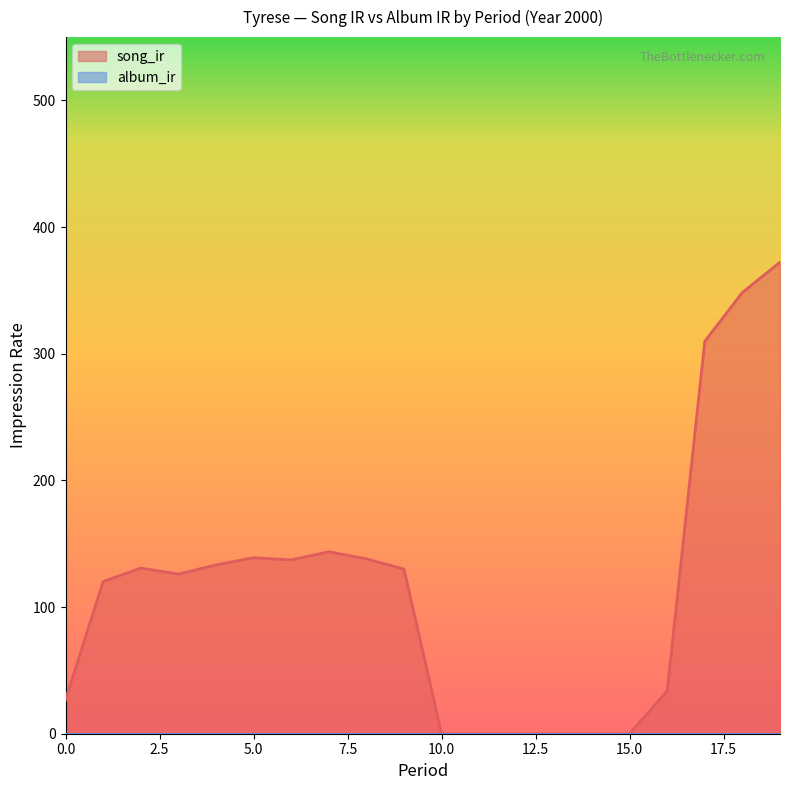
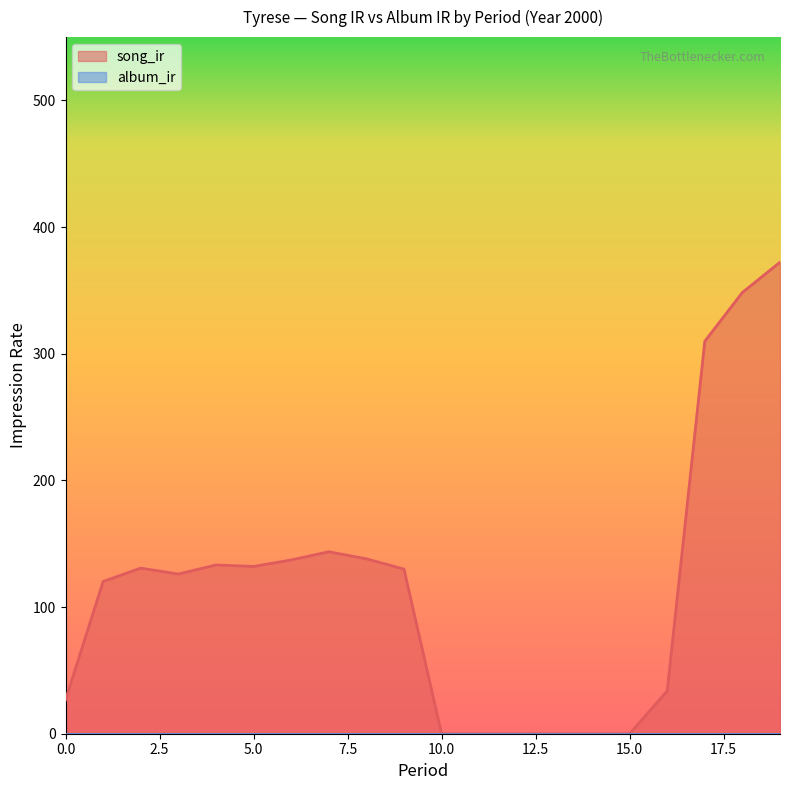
  {
    "song_ir": {
      "0.0": 27,
-     "5.0": 139
+     "5.0": 132
    },
    "album_ir": {
      "0.0": 0,
      "5.0": 0
    }
  }
